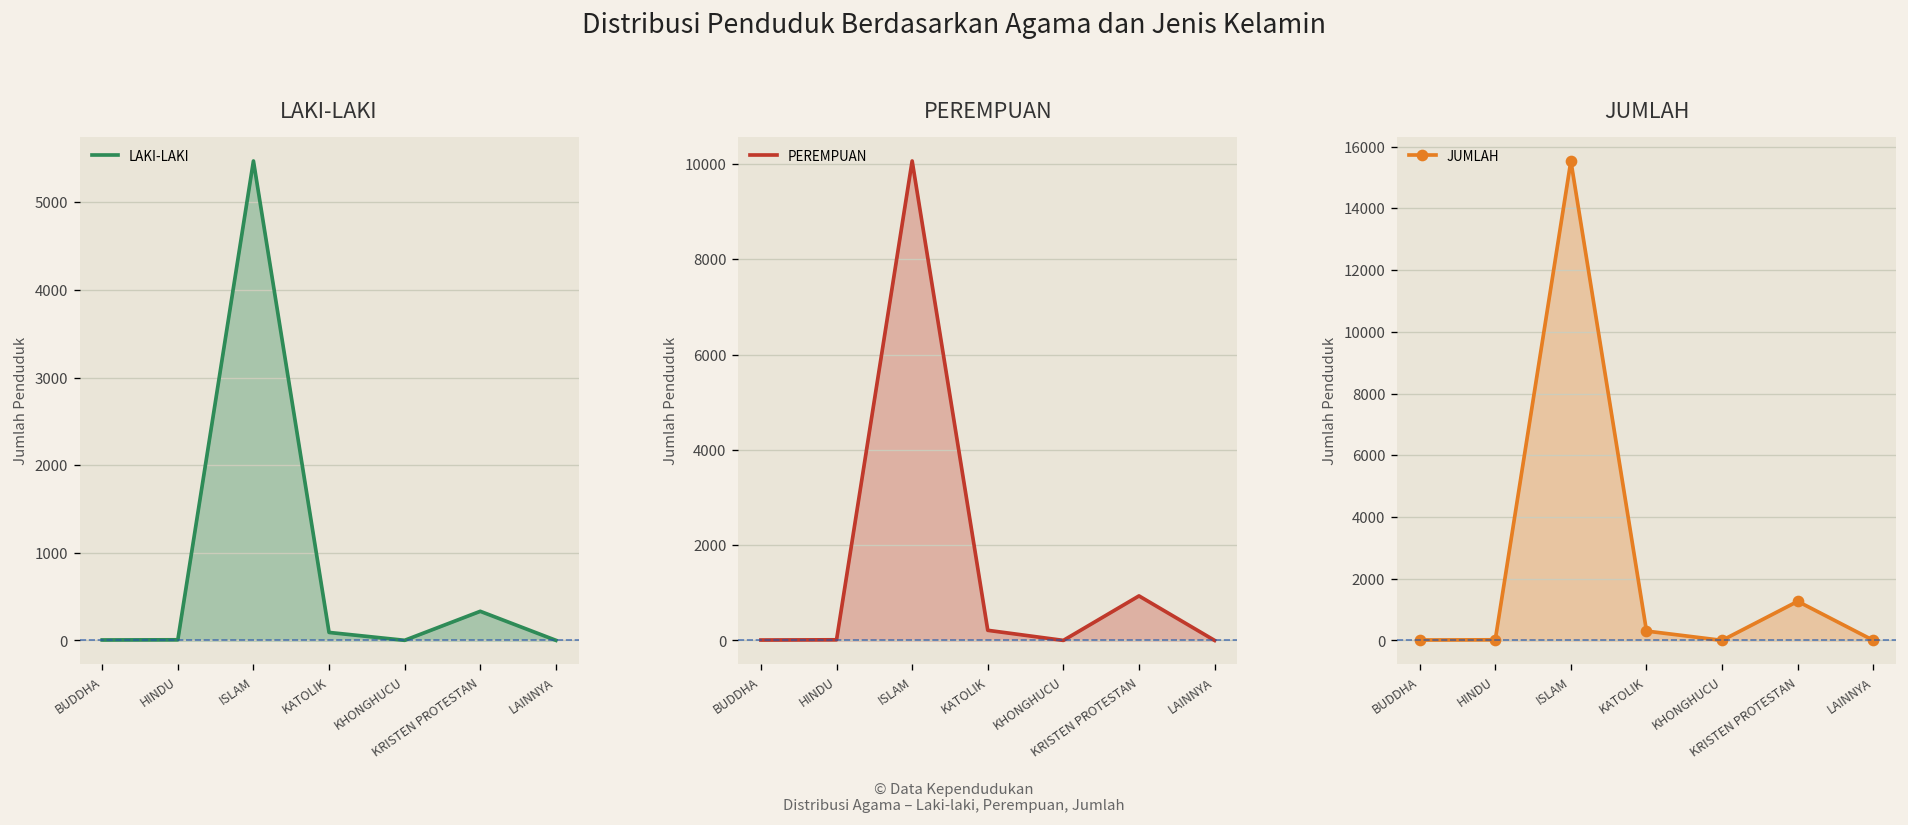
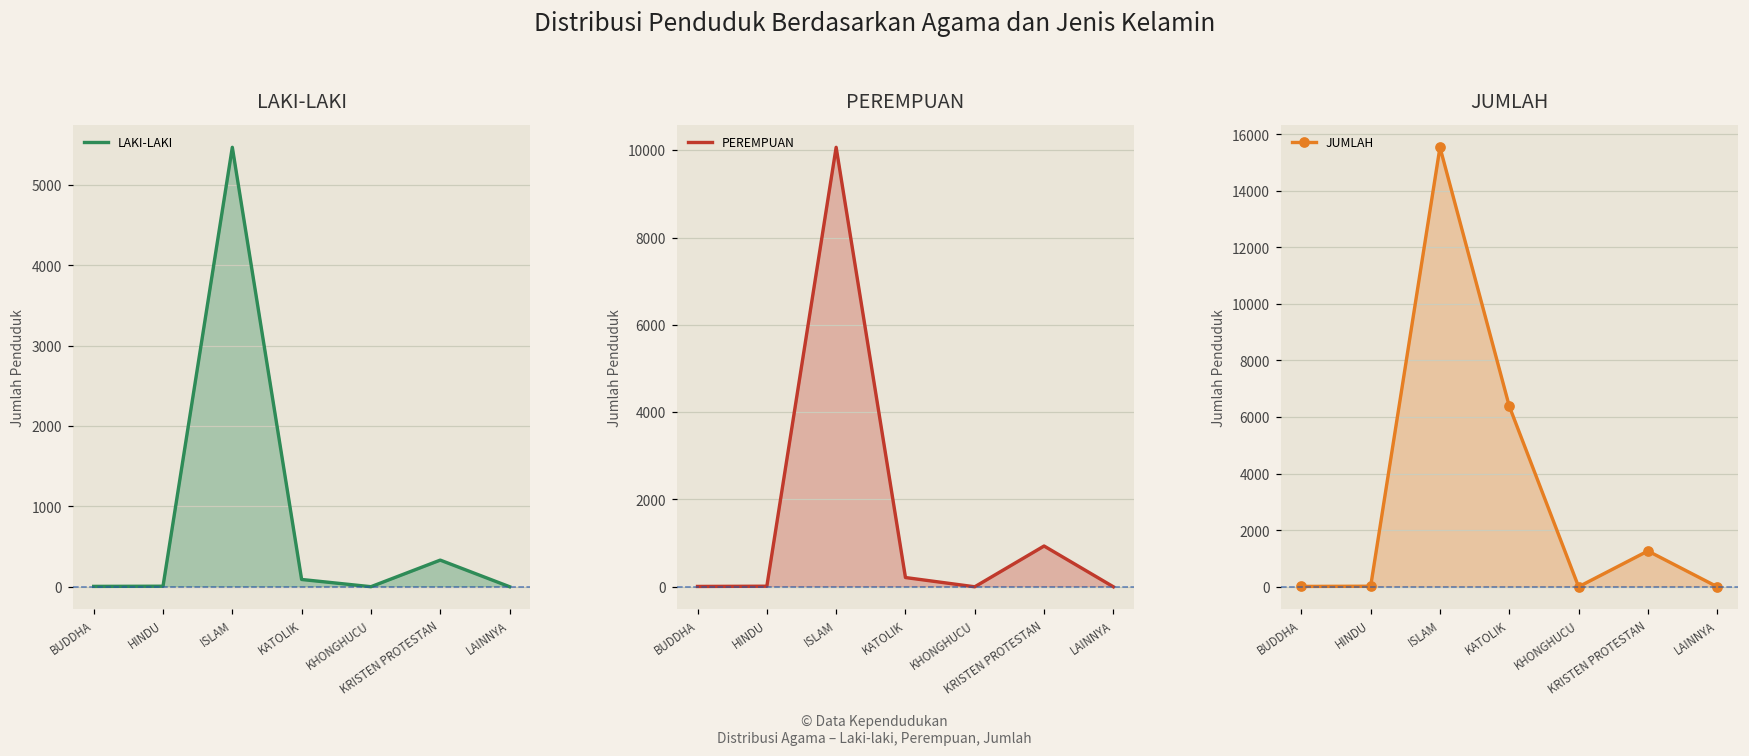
  {
    "LAKI-LAKI": {
      "BUDDHA": 0,
      "HINDU": 0,
      "ISLAM": 5500,
      "KATOLIK": 100,
      "KHONGHUCU": 0,
      "KRISTEN PROTESTAN": 300,
      "LAINNYA": 0
    },
    "PEREMPUAN": {
      "BUDDHA": 0,
      "HINDU": 0,
      "ISLAM": 10100,
      "KATOLIK": 200,
      "KHONGHUCU": 0,
      "KRISTEN PROTESTAN": 900,
      "LAINNYA": 0
    },
    "JUMLAH": {
      "BUDDHA": 0,
      "HINDU": 0,
      "ISLAM": 15500,
-     "KATOLIK": 300,
+     "KATOLIK": 6400,
      "KHONGHUCU": 0,
      "KRISTEN PROTESTAN": 1300,
      "LAINNYA": 0
    }
  }
